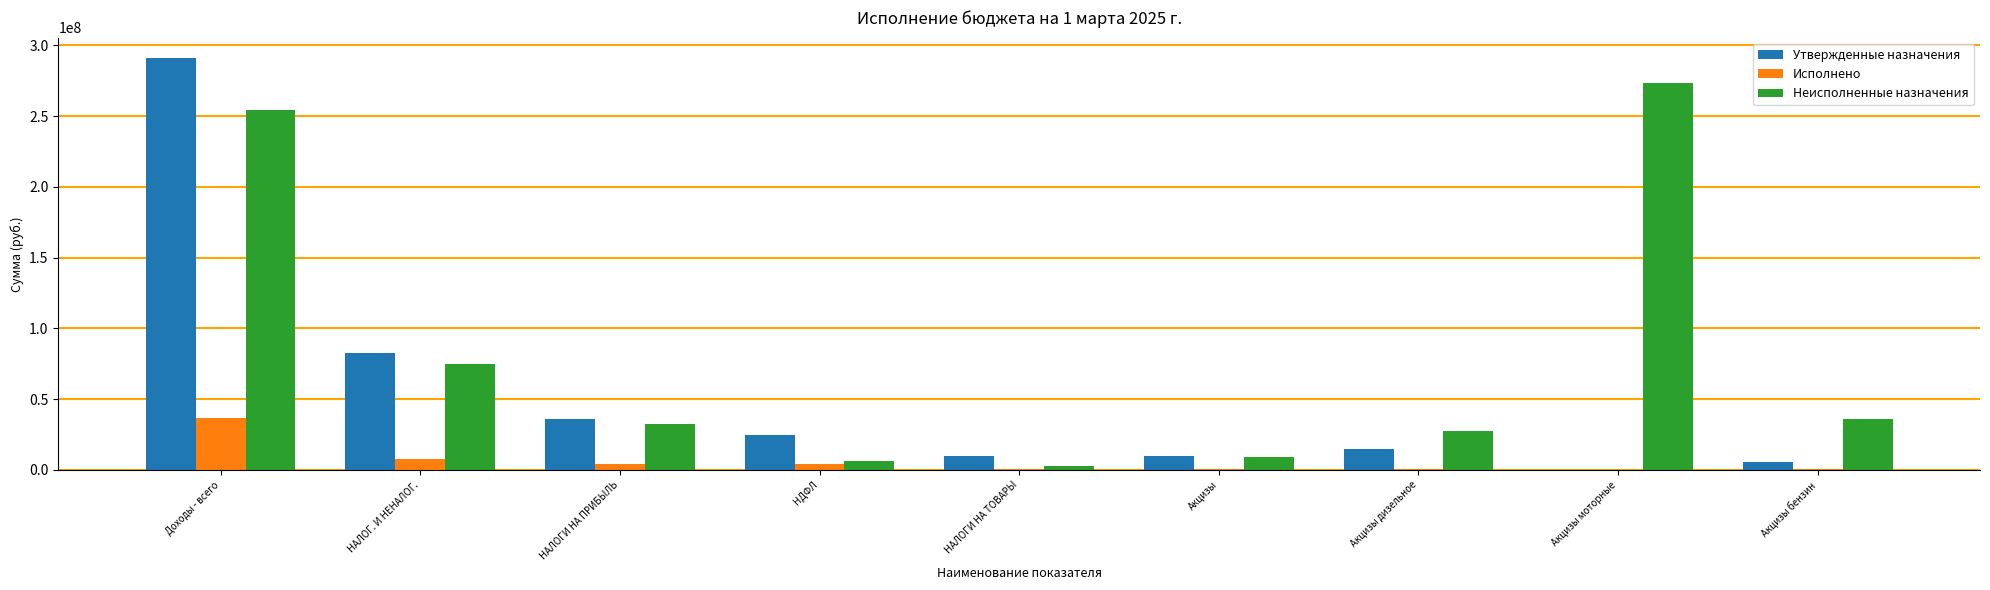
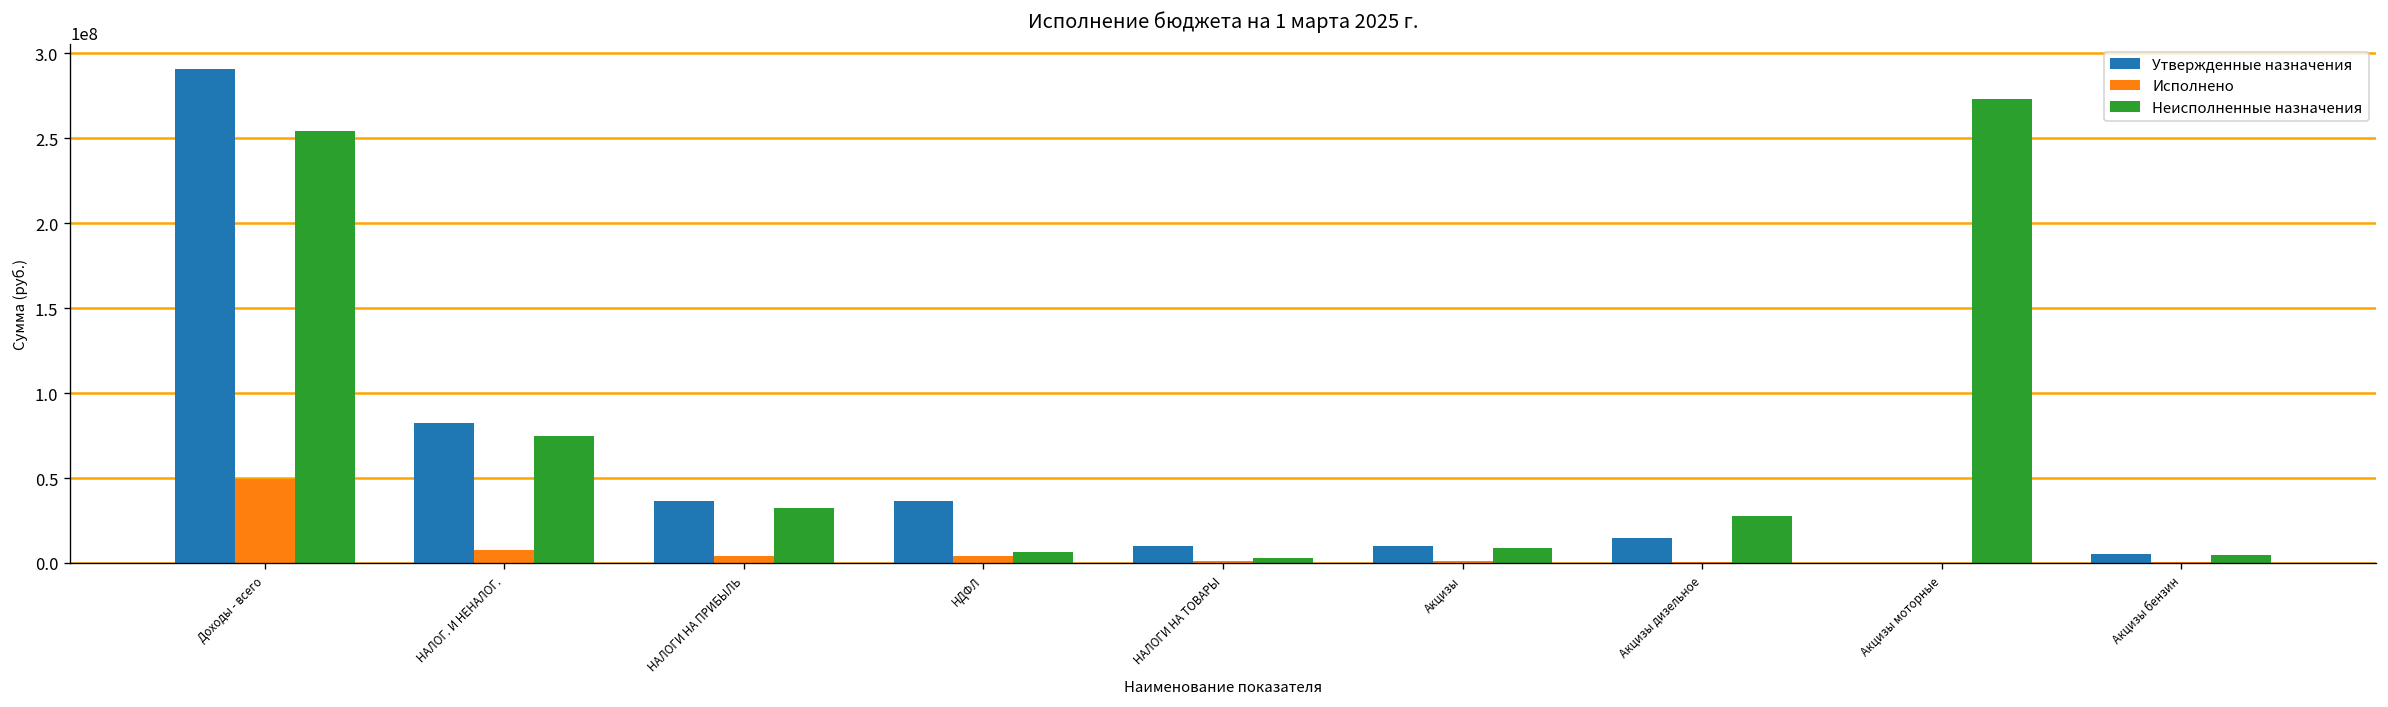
  {
    "Утвержденные назначения": {
      "Доходы - всего": 291000000,
      "НАЛОГ. И НЕНАЛОГ.": 83000000,
      "НАЛОГИ НА ПРИБЫЛЬ": 36000000,
-     "НДФЛ": 25000000,
+     "НДФЛ": 36000000,
      "НАЛОГИ НА ТОВАРЫ": 10000000,
      "Акцизы": 10000000,
      "Акцизы дизельное": 15000000,
      "Акцизы бензин": 5000000
    },
    "Исполнено": {
-     "Доходы - всего": 37000000,
+     "Доходы - всего": 49000000,
      "НАЛОГ. И НЕНАЛОГ.": 8000000,
      "НАЛОГИ НА ПРИБЫЛЬ": 4000000,
      "НДФЛ": 4000000
    },
    "Неисполненные назначения": {
      "Доходы - всего": 254000000,
      "НАЛОГ. И НЕНАЛОГ.": 75000000,
      "НАЛОГИ НА ПРИБЫЛЬ": 32000000,
      "НДФЛ": 7000000,
      "НАЛОГИ НА ТОВАРЫ": 3000000,
      "Акцизы": 9000000,
      "Акцизы дизельное": 28000000,
      "Акцизы моторные": 273000000,
-     "Акцизы бензин": 36000000
+     "Акцизы бензин": 5000000
    }
  }
